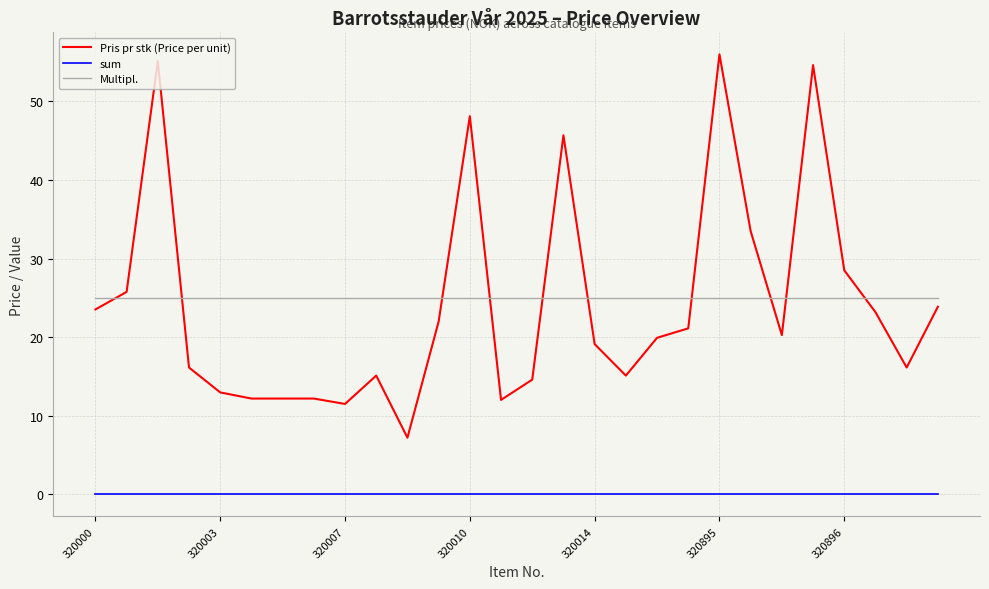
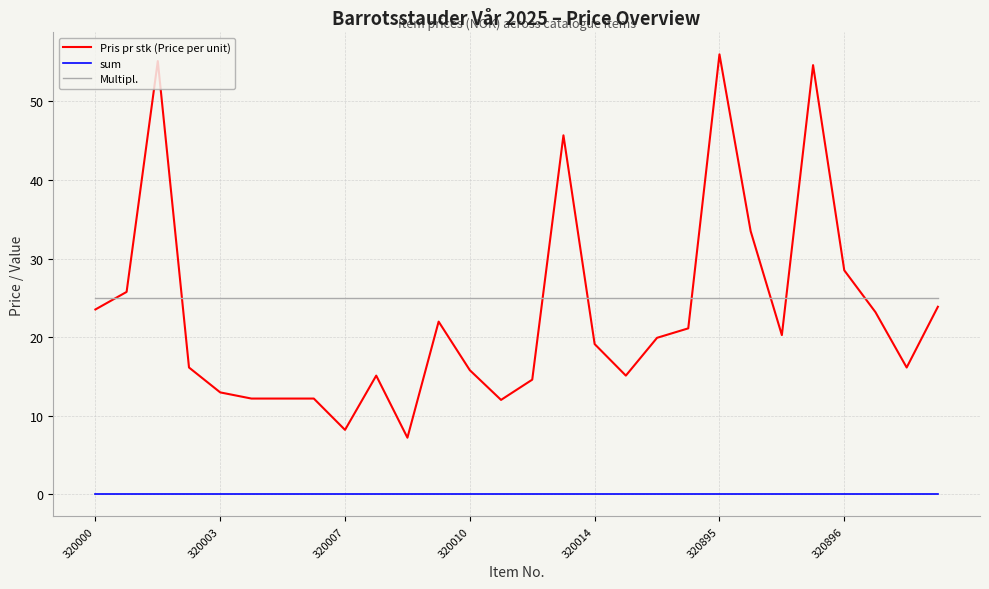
  {
    "Pris pr stk (Price per unit)": {
      "320000": 24,
      "320003": 13,
-     "320007": 12,
-     "320010": 48,
+     "320007": 8,
+     "320010": 16,
      "320014": 19,
      "320895": 56,
      "320896": 29
    },
    "sum": {
      "320000": 0,
      "320003": 0,
      "320007": 0,
      "320010": 0,
      "320014": 0,
      "320895": 0,
      "320896": 0
    },
    "Multipl.": {
      "320000": 25,
      "320003": 25,
      "320007": 25,
      "320010": 25,
      "320014": 25,
      "320895": 25,
      "320896": 25
    }
  }
